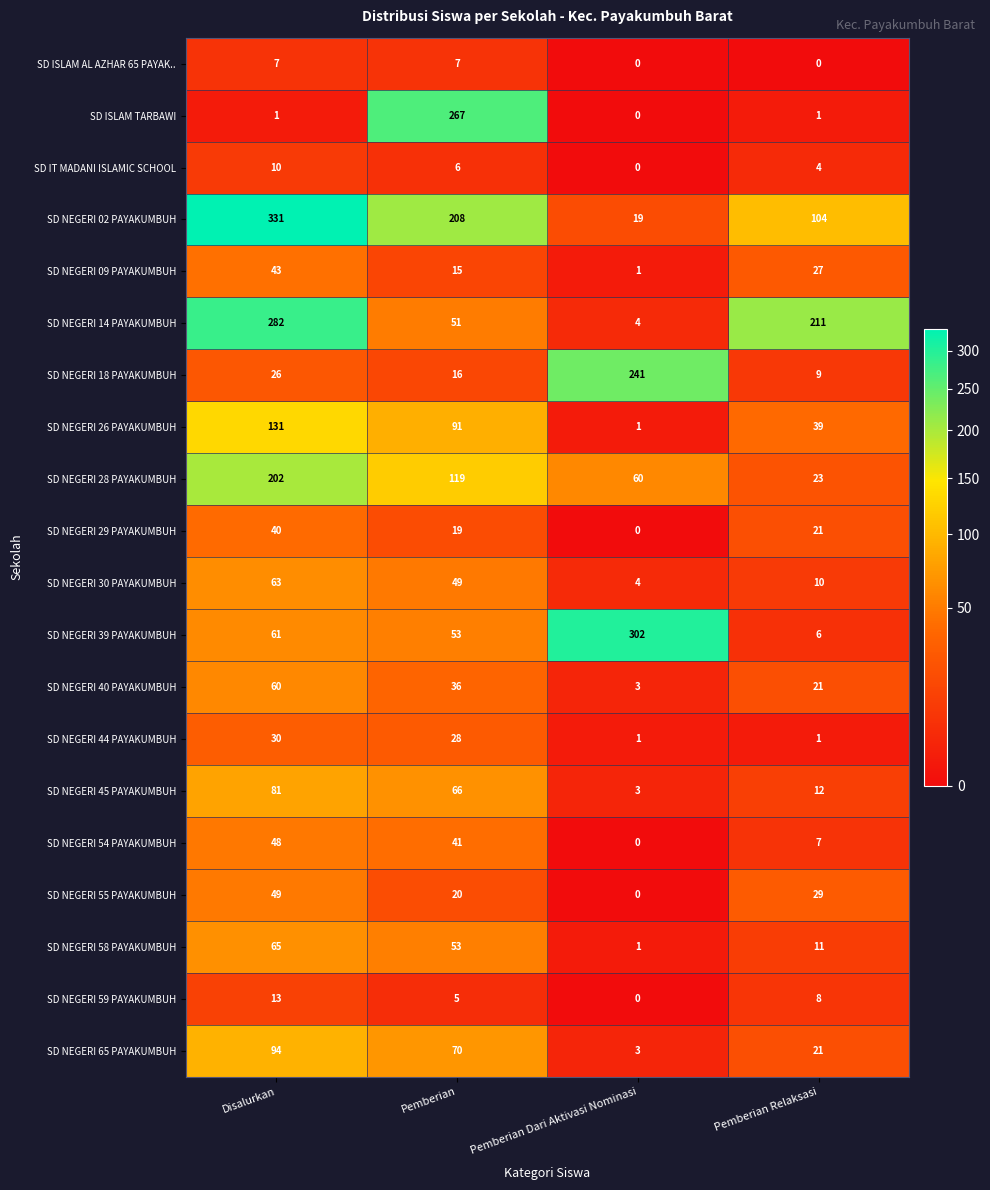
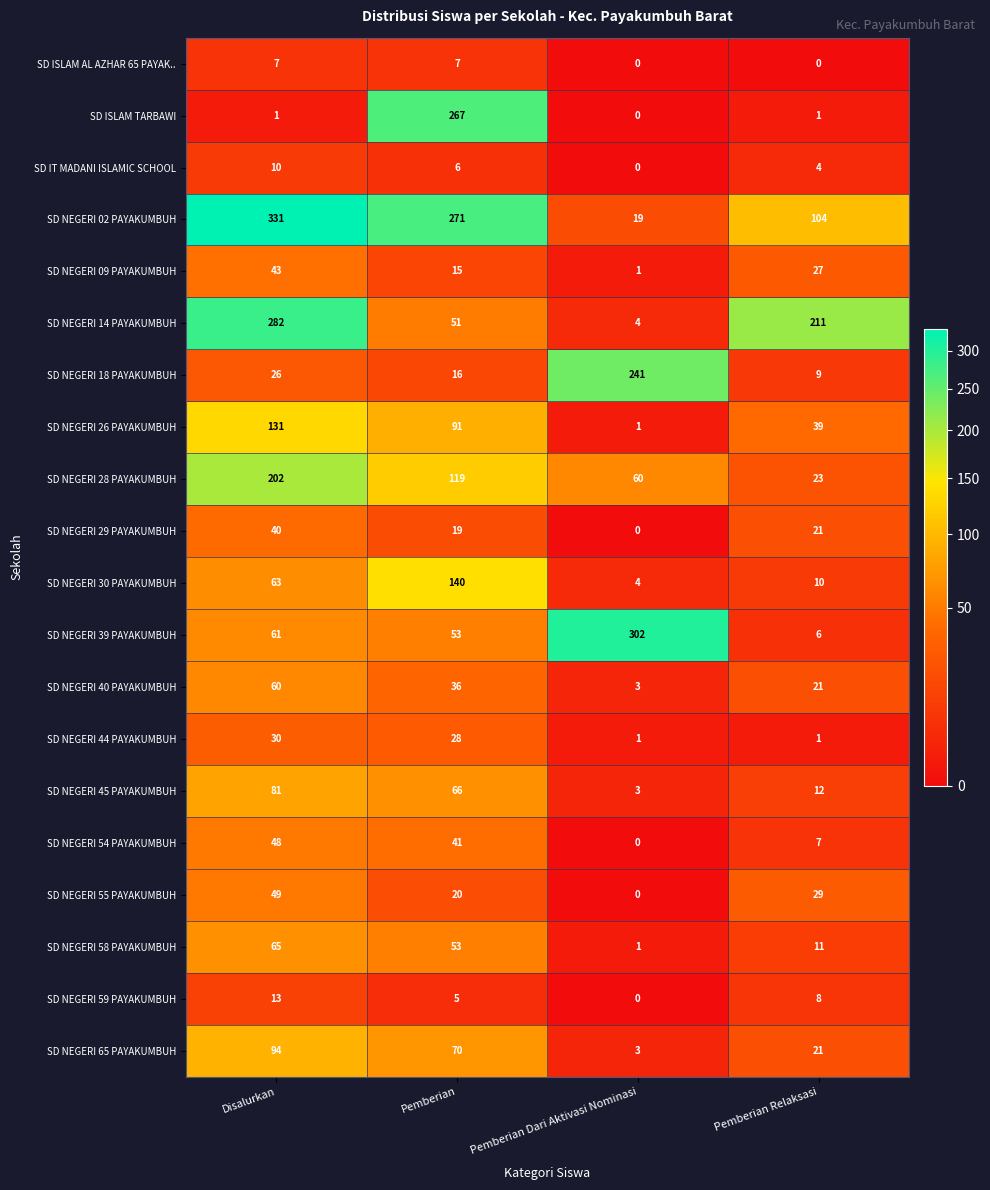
  {
    "SD ISLAM AL AZHAR 65 PAYAK..": {
      "Disalurkan": 7,
      "Pemberian": 7,
      "Pemberian Dari Aktivasi Nominasi": 0,
      "Pemberian Relaksasi": 0
    },
    "SD ISLAM TARBAWI": {
      "Disalurkan": 1,
      "Pemberian": 267,
      "Pemberian Dari Aktivasi Nominasi": 0,
      "Pemberian Relaksasi": 1
    },
    "SD IT MADANI ISLAMIC SCHOOL": {
      "Disalurkan": 10,
      "Pemberian": 6,
      "Pemberian Dari Aktivasi Nominasi": 0,
      "Pemberian Relaksasi": 4
    },
    "SD NEGERI 02 PAYAKUMBUH": {
      "Disalurkan": 331,
-     "Pemberian": 208,
+     "Pemberian": 271,
      "Pemberian Dari Aktivasi Nominasi": 19,
      "Pemberian Relaksasi": 104
    },
    "SD NEGERI 09 PAYAKUMBUH": {
      "Disalurkan": 43,
      "Pemberian": 15,
      "Pemberian Dari Aktivasi Nominasi": 1,
      "Pemberian Relaksasi": 27
    },
    "SD NEGERI 14 PAYAKUMBUH": {
      "Disalurkan": 282,
      "Pemberian": 51,
      "Pemberian Dari Aktivasi Nominasi": 4,
      "Pemberian Relaksasi": 211
    },
    "SD NEGERI 18 PAYAKUMBUH": {
      "Disalurkan": 26,
      "Pemberian": 16,
      "Pemberian Dari Aktivasi Nominasi": 241,
      "Pemberian Relaksasi": 9
    },
    "SD NEGERI 26 PAYAKUMBUH": {
      "Disalurkan": 131,
      "Pemberian": 91,
      "Pemberian Dari Aktivasi Nominasi": 1,
      "Pemberian Relaksasi": 39
    },
    "SD NEGERI 28 PAYAKUMBUH": {
      "Disalurkan": 202,
      "Pemberian": 119,
      "Pemberian Dari Aktivasi Nominasi": 60,
      "Pemberian Relaksasi": 23
    },
    "SD NEGERI 29 PAYAKUMBUH": {
      "Disalurkan": 40,
      "Pemberian": 19,
      "Pemberian Dari Aktivasi Nominasi": 0,
      "Pemberian Relaksasi": 21
    },
    "SD NEGERI 30 PAYAKUMBUH": {
      "Disalurkan": 63,
-     "Pemberian": 49,
+     "Pemberian": 140,
      "Pemberian Dari Aktivasi Nominasi": 4,
      "Pemberian Relaksasi": 10
    },
    "SD NEGERI 39 PAYAKUMBUH": {
      "Disalurkan": 61,
      "Pemberian": 53,
      "Pemberian Dari Aktivasi Nominasi": 302,
      "Pemberian Relaksasi": 6
    },
    "SD NEGERI 40 PAYAKUMBUH": {
      "Disalurkan": 60,
      "Pemberian": 36,
      "Pemberian Dari Aktivasi Nominasi": 3,
      "Pemberian Relaksasi": 21
    },
    "SD NEGERI 44 PAYAKUMBUH": {
      "Disalurkan": 30,
      "Pemberian": 28,
      "Pemberian Dari Aktivasi Nominasi": 1,
      "Pemberian Relaksasi": 1
    },
    "SD NEGERI 45 PAYAKUMBUH": {
      "Disalurkan": 81,
      "Pemberian": 66,
      "Pemberian Dari Aktivasi Nominasi": 3,
      "Pemberian Relaksasi": 12
    },
    "SD NEGERI 54 PAYAKUMBUH": {
      "Disalurkan": 48,
      "Pemberian": 41,
      "Pemberian Dari Aktivasi Nominasi": 0,
      "Pemberian Relaksasi": 7
    },
    "SD NEGERI 55 PAYAKUMBUH": {
      "Disalurkan": 49,
      "Pemberian": 20,
      "Pemberian Dari Aktivasi Nominasi": 0,
      "Pemberian Relaksasi": 29
    },
    "SD NEGERI 58 PAYAKUMBUH": {
      "Disalurkan": 65,
      "Pemberian": 53,
      "Pemberian Dari Aktivasi Nominasi": 1,
      "Pemberian Relaksasi": 11
    },
    "SD NEGERI 59 PAYAKUMBUH": {
      "Disalurkan": 13,
      "Pemberian": 5,
      "Pemberian Dari Aktivasi Nominasi": 0,
      "Pemberian Relaksasi": 8
    },
    "SD NEGERI 65 PAYAKUMBUH": {
      "Disalurkan": 94,
      "Pemberian": 70,
      "Pemberian Dari Aktivasi Nominasi": 3,
      "Pemberian Relaksasi": 21
    }
  }
